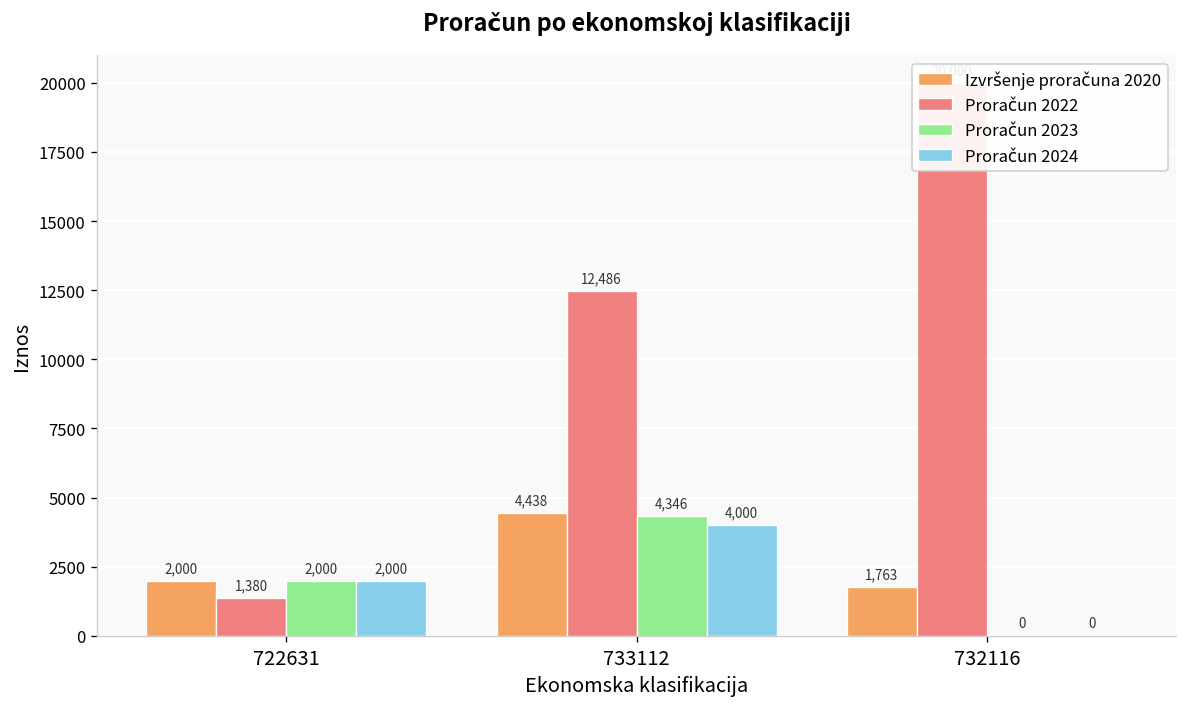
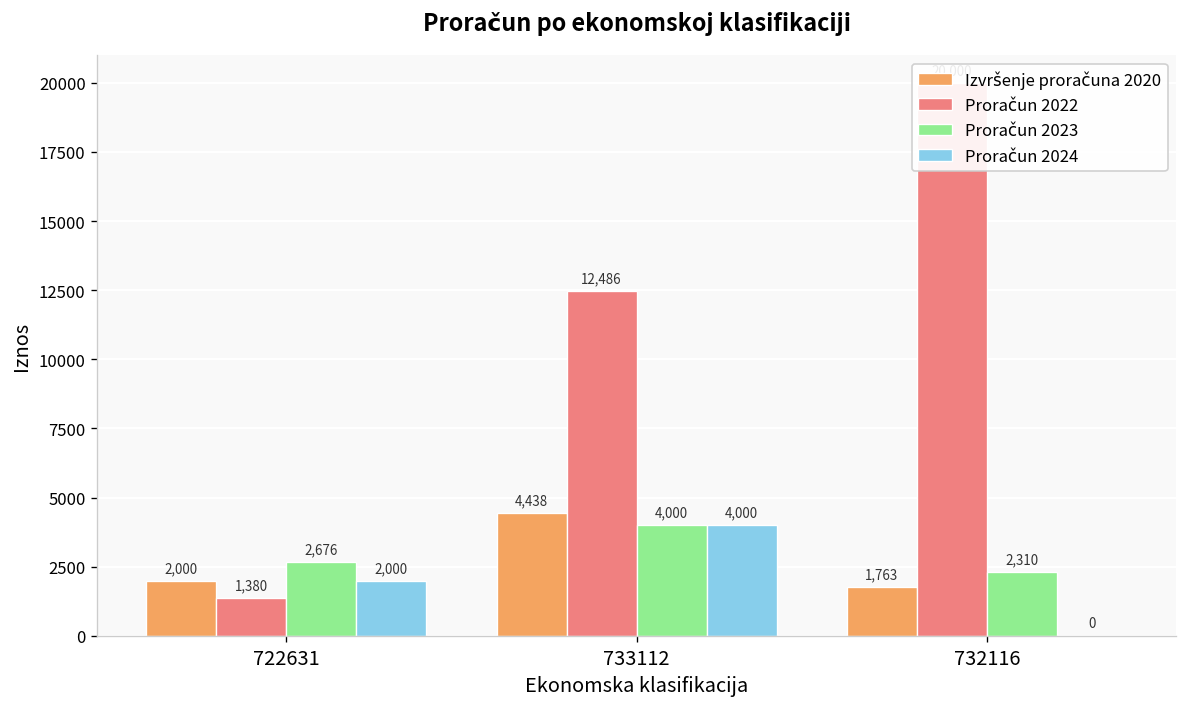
  {
    "Proračun 2023": {
-     "722631": "2,000",
-     "733112": "4,346",
-     "732116": "0"
+     "722631": "2,676",
+     "733112": "4,000",
+     "732116": "2,310"
    },
    "Proračun 2024": {
      "722631": "2,000",
      "733112": "4,000",
      "732116": "0"
    }
  }
